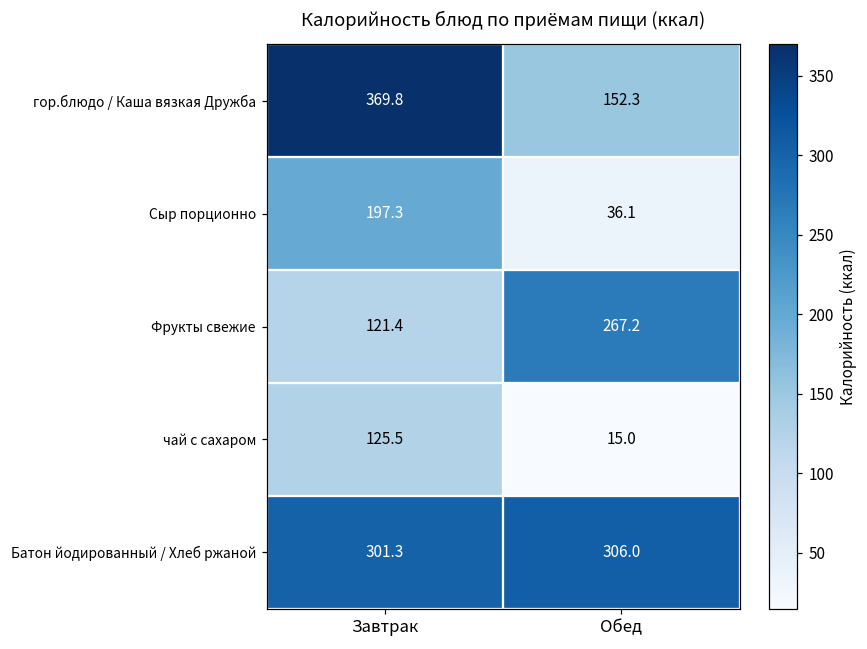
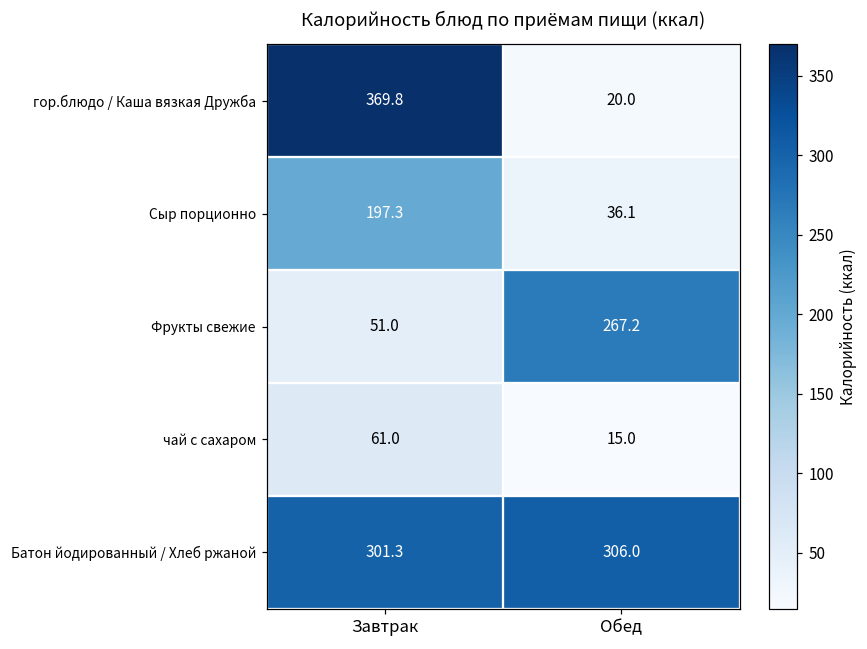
  {
    "гор.блюдо / Каша вязкая Дружба": {
      "Завтрак": 369.8,
-     "Обед": 152.3
+     "Обед": 20.0
    },
    "Сыр порционно": {
      "Завтрак": 197.3,
      "Обед": 36.1
    },
    "Фрукты свежие": {
-     "Завтрак": 121.4,
+     "Завтрак": 51.0,
      "Обед": 267.2
    },
    "чай с сахаром": {
-     "Завтрак": 125.5,
+     "Завтрак": 61.0,
      "Обед": 15.0
    },
    "Батон йодированный / Хлеб ржаной": {
      "Завтрак": 301.3,
      "Обед": 306.0
    }
  }
